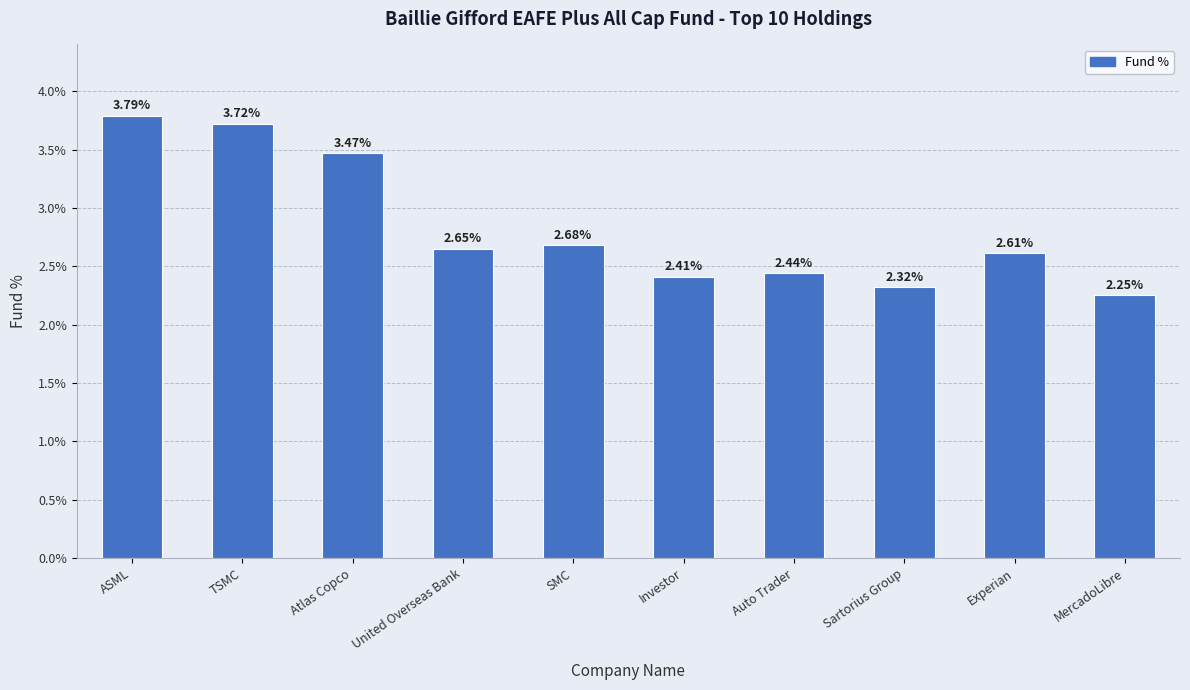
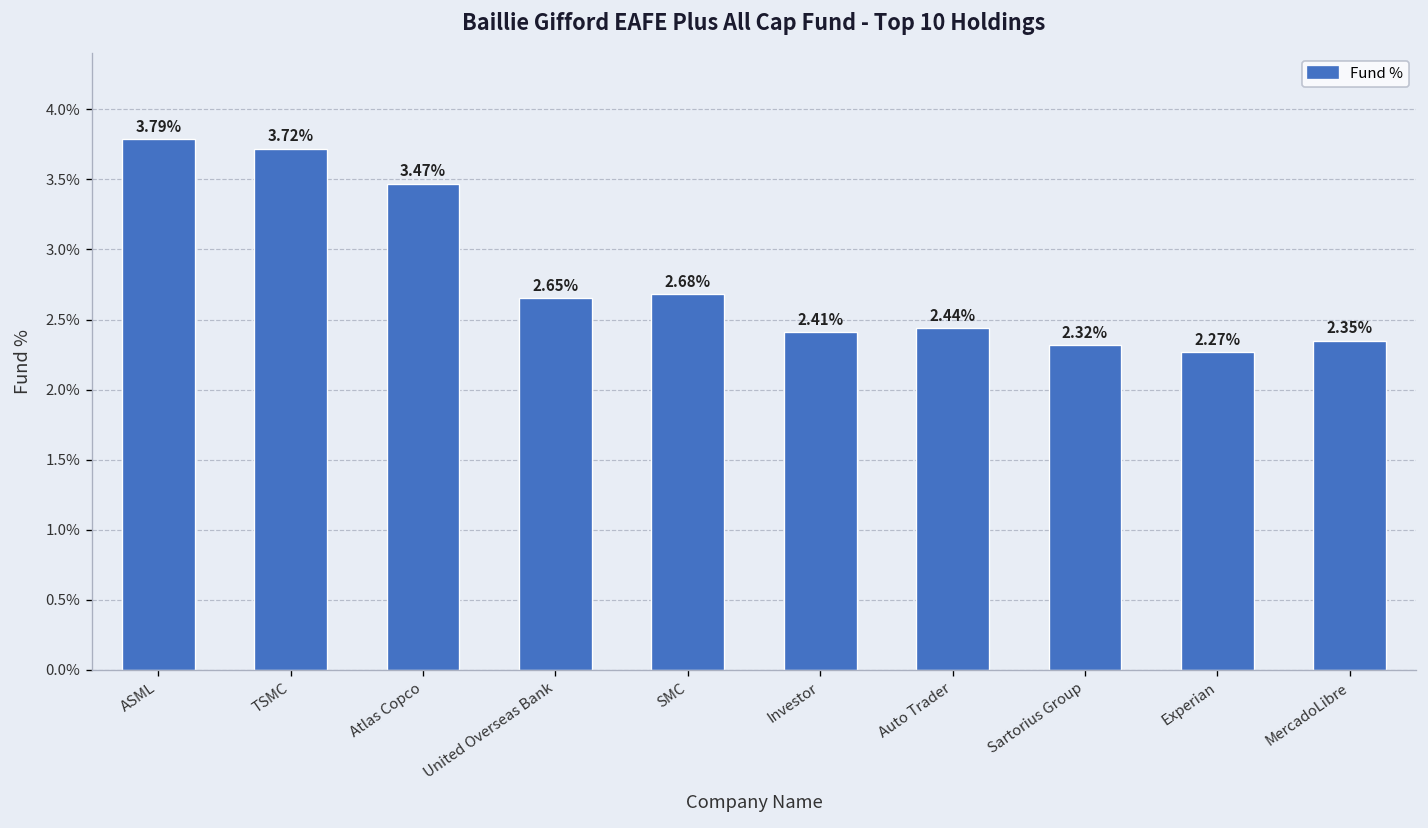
  {
    "ASML": "3.79%",
    "TSMC": "3.72%",
    "Atlas Copco": "3.47%",
    "United Overseas Bank": "2.65%",
    "SMC": "2.68%",
    "Investor": "2.41%",
    "Auto Trader": "2.44%",
    "Sartorius Group": "2.32%",
-   "Experian": "2.61%",
-   "MercadoLibre": "2.25%"
+   "Experian": "2.27%",
+   "MercadoLibre": "2.35%"
  }
